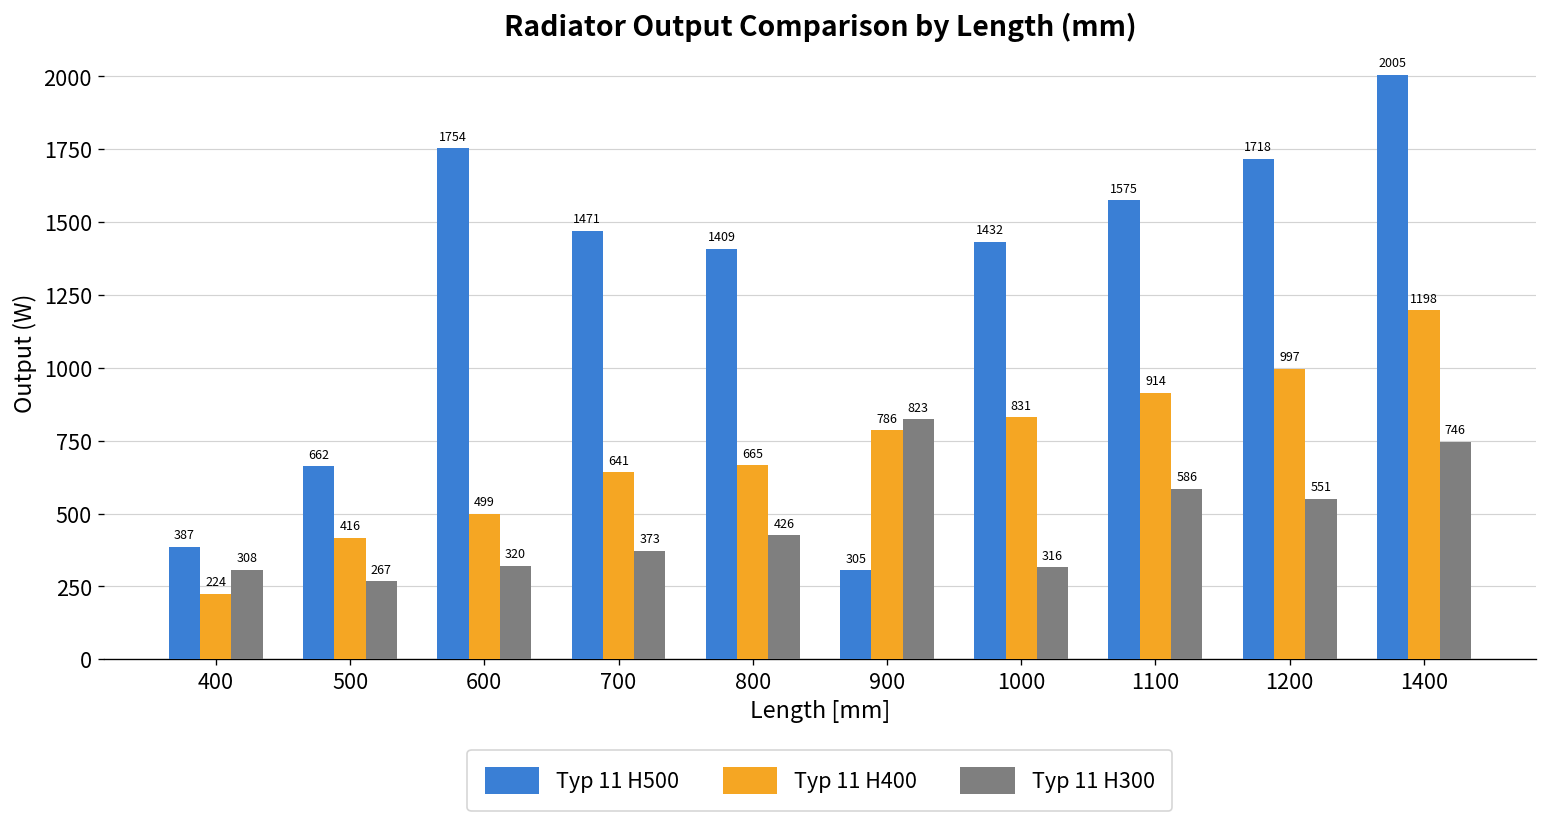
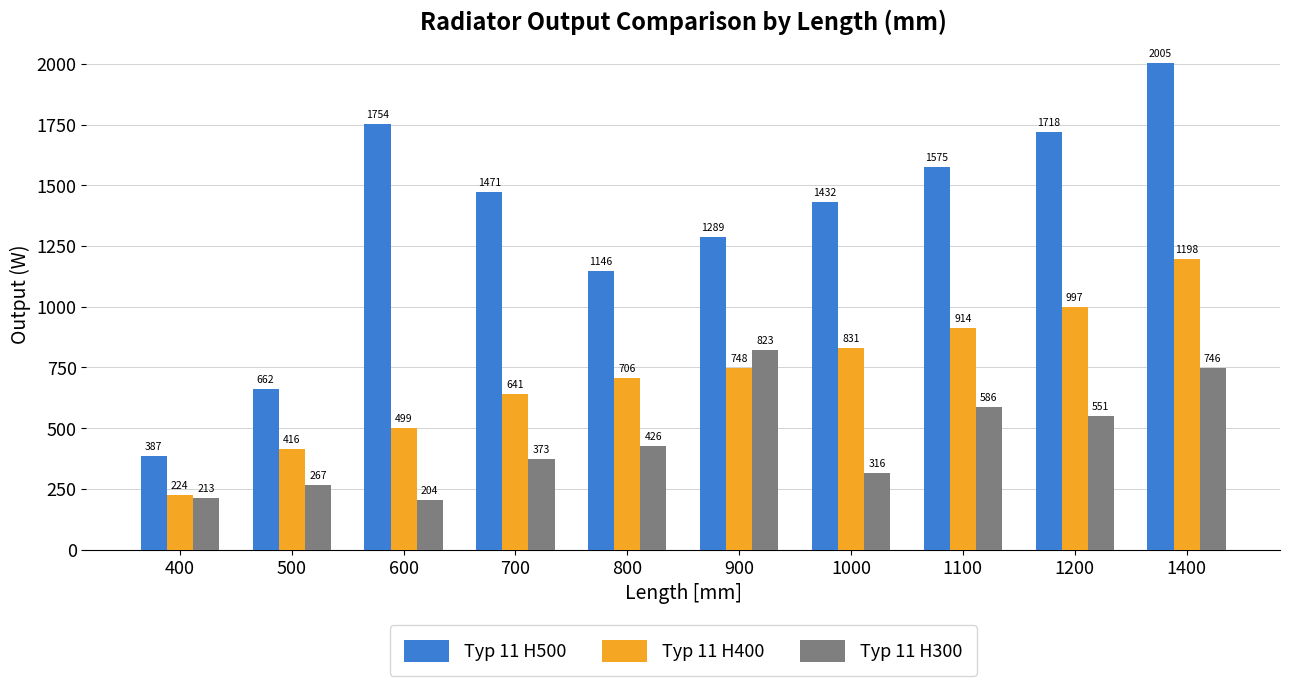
  {
    "Typ 11 H500": {
      "400": 387,
      "500": 662,
      "600": 1754,
      "700": 1471,
-     "800": 1409,
-     "900": 305,
+     "800": 1146,
+     "900": 1289,
      "1000": 1432,
      "1100": 1575,
      "1200": 1718,
      "1400": 2005
    },
    "Typ 11 H400": {
      "400": 224,
      "500": 416,
      "600": 499,
      "700": 641,
-     "800": 665,
-     "900": 786,
+     "800": 706,
+     "900": 748,
      "1000": 831,
      "1100": 914,
      "1200": 997,
      "1400": 1198
    },
    "Typ 11 H300": {
-     "400": 308,
+     "400": 213,
      "500": 267,
-     "600": 320,
+     "600": 204,
      "700": 373,
      "800": 426,
      "900": 823,
      "1000": 316,
      "1100": 586,
      "1200": 551,
      "1400": 746
    }
  }
